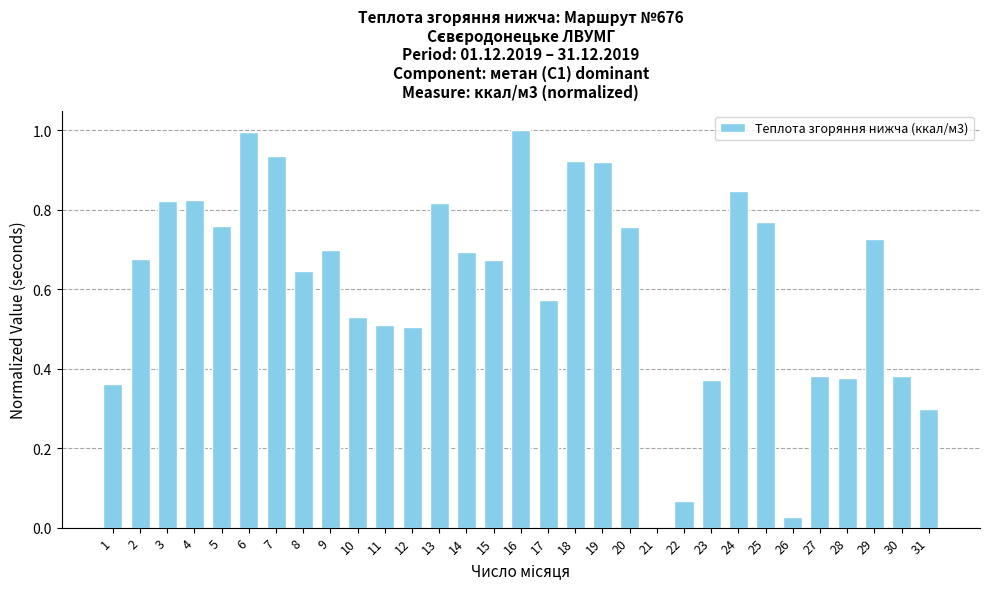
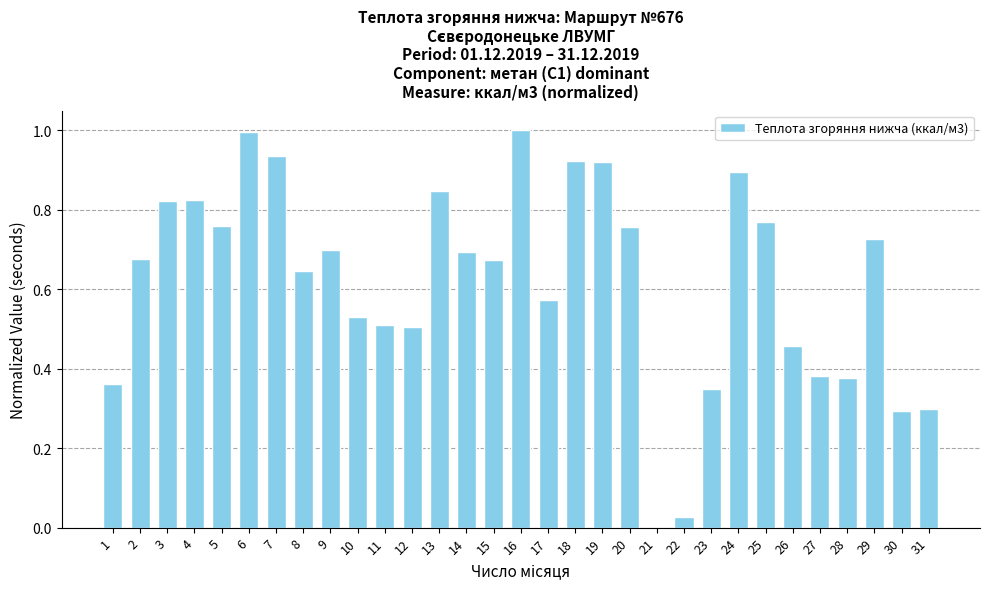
  {
    "1": 0.36,
    "2": 0.68,
    "3": 0.82,
    "4": 0.83,
    "5": 0.76,
    "6": 1.00,
    "7": 0.94,
    "8": 0.65,
    "9": 0.70,
    "10": 0.53,
    "11": 0.51,
    "12": 0.50,
-   "13": 0.82,
+   "13": 0.85,
    "14": 0.69,
    "15": 0.67,
    "16": 1.00,
    "17": 0.57,
    "18": 0.92,
    "19": 0.92,
    "20": 0.76,
    "21": 0.00,
-   "22": 0.07,
-   "23": 0.37,
-   "24": 0.85,
+   "22": 0.03,
+   "23": 0.35,
+   "24": 0.89,
    "25": 0.77,
-   "26": 0.03,
+   "26": 0.46,
    "27": 0.38,
    "28": 0.38,
    "29": 0.73,
-   "30": 0.38,
+   "30": 0.29,
    "31": 0.30
  }
